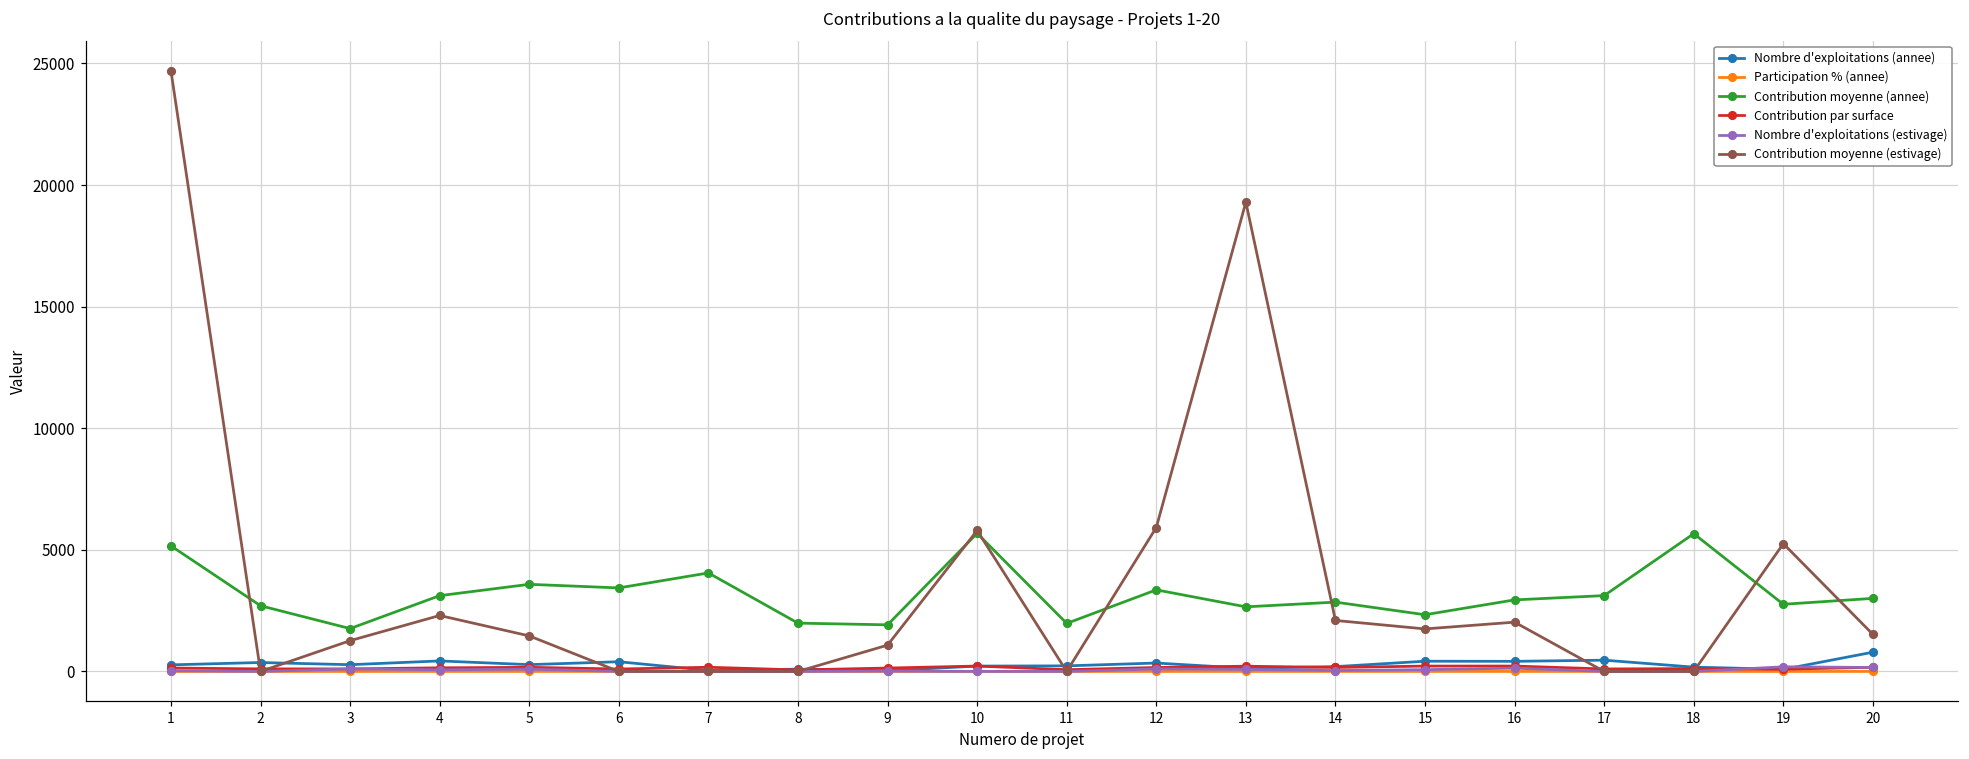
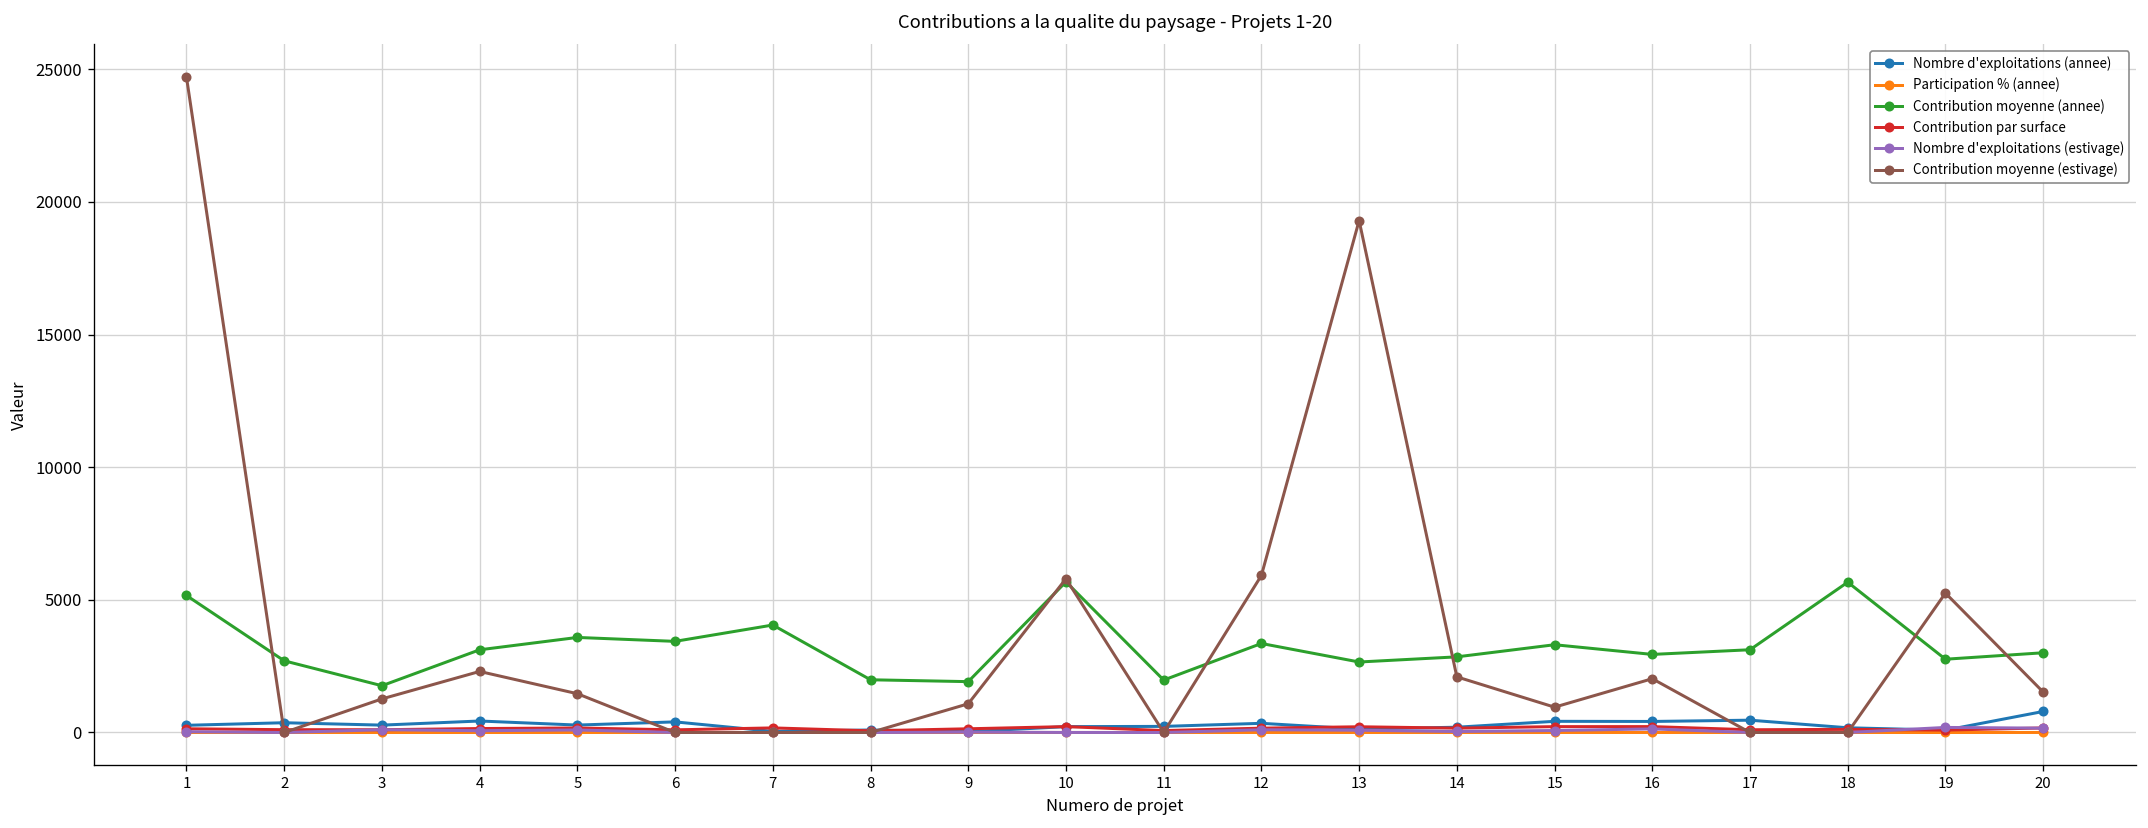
  {
    "Nombre d'exploitations (annee)": {
      "1": 300,
      "2": 400,
      "3": 300,
      "4": 400,
      "6": 400,
      "11": 200,
      "12": 300,
      "15": 400,
      "16": 400,
      "17": 500,
      "20": 800
    },
    "Participation % (annee)": {
      "16": 0,
      "20": 0
    },
    "Contribution moyenne (annee)": {
      "1": 5200,
      "2": 2700,
      "3": 1800,
      "4": 3100,
      "5": 3600,
      "6": 3400,
      "7": 4100,
      "8": 2000,
      "9": 1900,
      "11": 2000,
      "12": 3400,
      "13": 2700,
      "14": 2900,
-     "15": 2300,
+     "15": 3300,
      "16": 2900,
      "17": 3100,
      "18": 5700,
      "19": 2800,
      "20": 3000
    },
    "Contribution par surface": {
      "7": 200,
      "15": 200
    },
    "Contribution moyenne (estivage)": {
      "1": 24700,
      "3": 1300,
      "4": 2300,
      "5": 1500,
      "9": 1100,
      "12": 5900,
      "13": 19300,
      "14": 2100,
-     "15": 1700,
+     "15": 1000,
      "16": 2000,
      "19": 5300,
      "20": 1500
    }
  }
